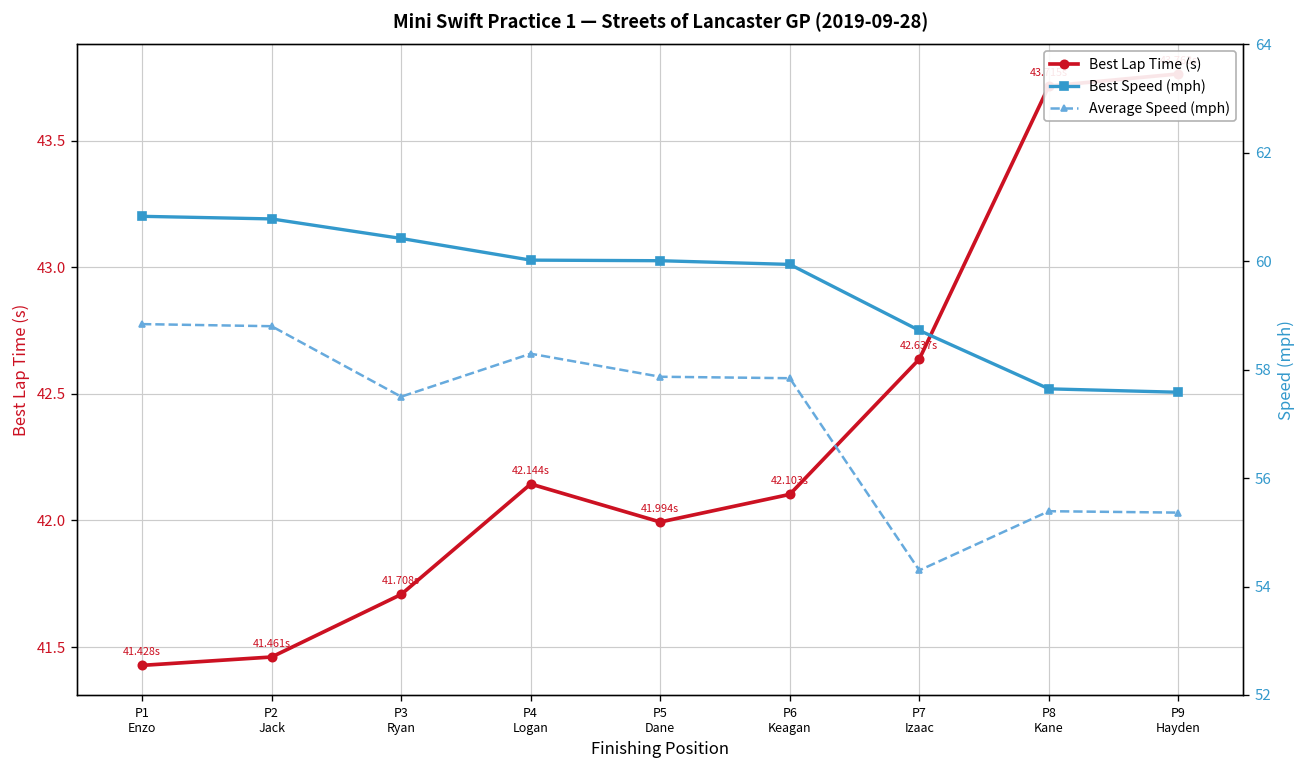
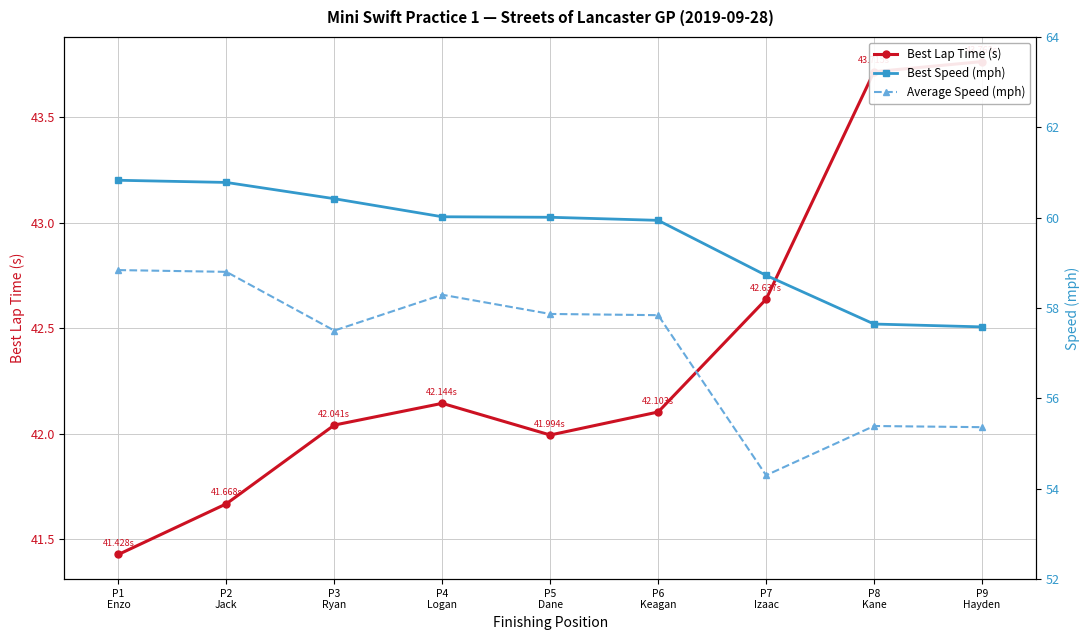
  {
    "Best Lap Time (s)": {
      "P1 Enzo": "41.428s",
-     "P2 Jack": "41.461s",
-     "P3 Ryan": "41.708s",
+     "P2 Jack": "41.668s",
+     "P3 Ryan": "42.041s",
      "P4 Logan": "42.144s",
      "P5 Dane": "41.994s",
      "P6 Keagan": "42.103s",
      "P7 Izaac": "42.637s"
    }
  }
